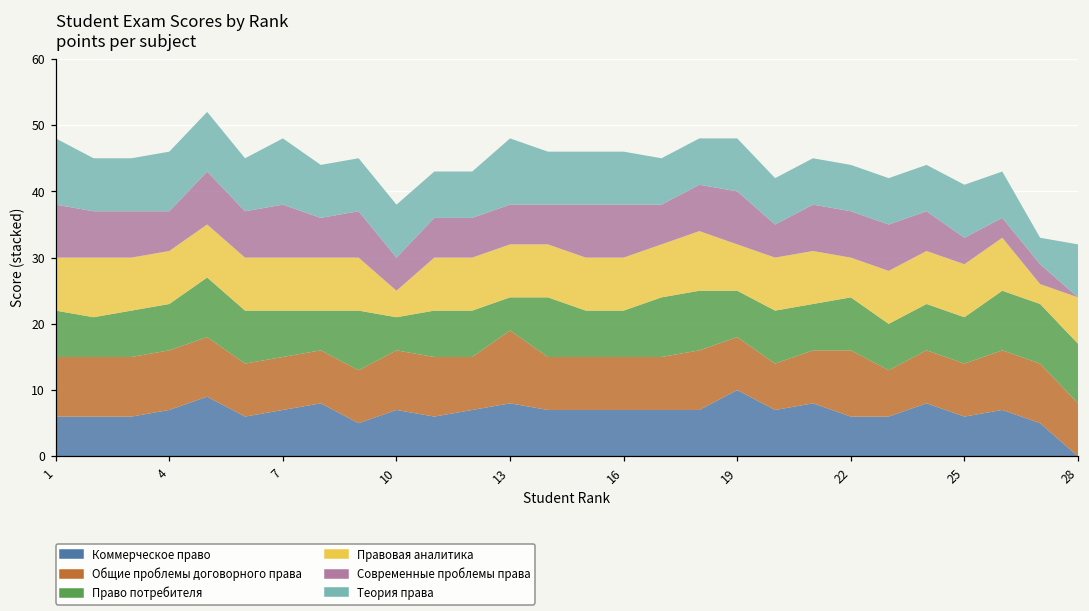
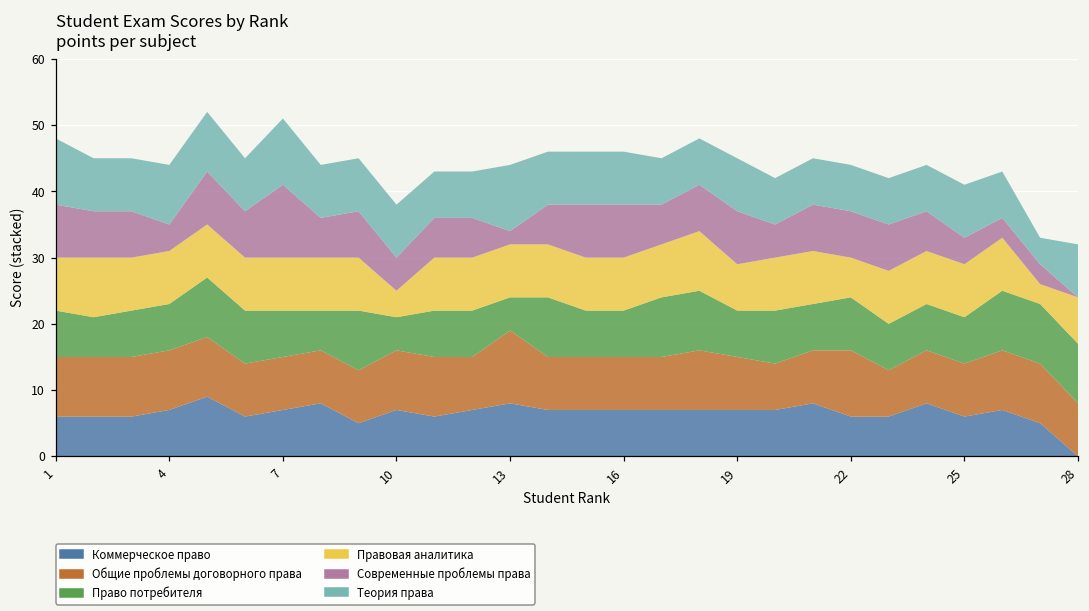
  {
    "Коммерческое право": {
      "1": 6,
      "4": 7,
      "7": 7,
      "10": 7,
      "13": 8,
      "16": 7,
-     "19": 10,
+     "19": 7,
      "22": 6,
      "25": 6,
      "28": 0
    },
    "Общие проблемы договорного права": {
      "1": 9,
      "4": 9,
      "7": 8,
      "10": 9,
      "13": 11,
      "16": 8,
      "19": 8,
      "22": 10,
      "25": 8,
      "28": 8
    },
    "Право потребителя": {
      "1": 7,
      "4": 7,
      "7": 7,
      "10": 5,
      "13": 5,
      "16": 7,
      "19": 7,
      "22": 8,
      "25": 7,
      "28": 9
    },
    "Правовая аналитика": {
      "1": 8,
      "4": 8,
      "7": 8,
      "10": 4,
      "13": 8,
      "16": 8,
      "19": 7,
      "22": 6,
      "25": 8
    },
    "Современные проблемы права": {
      "1": 8,
-     "4": 6,
-     "7": 8,
+     "4": 4,
+     "7": 11,
      "10": 5,
-     "13": 6,
+     "13": 2,
      "16": 8,
      "19": 8,
      "22": 7,
      "25": 4
    },
    "Теория права": {
      "1": 10,
      "4": 9,
      "7": 10,
      "10": 8,
      "13": 10,
      "16": 8,
      "19": 8,
      "22": 7,
      "25": 8,
      "28": 8
    }
  }
